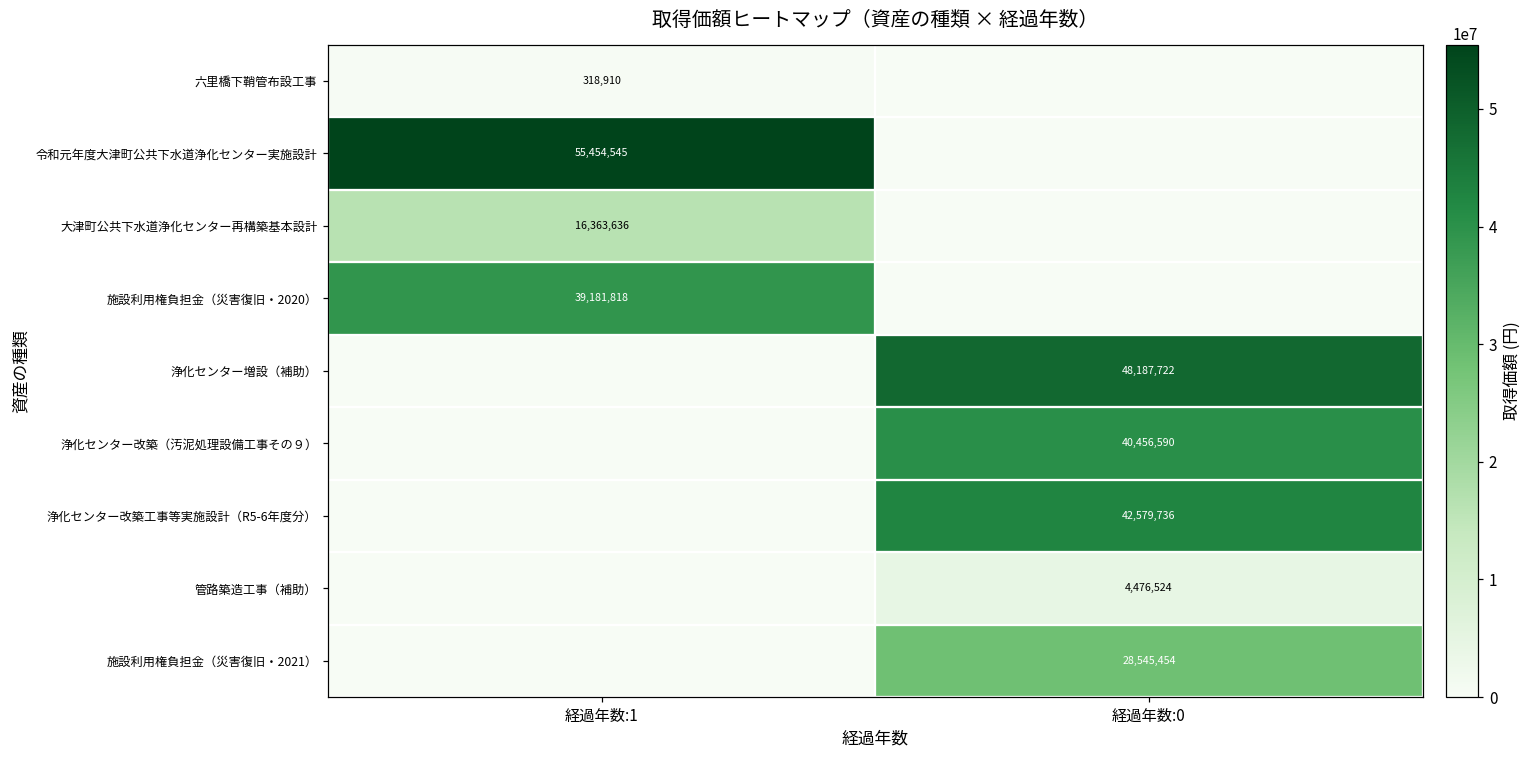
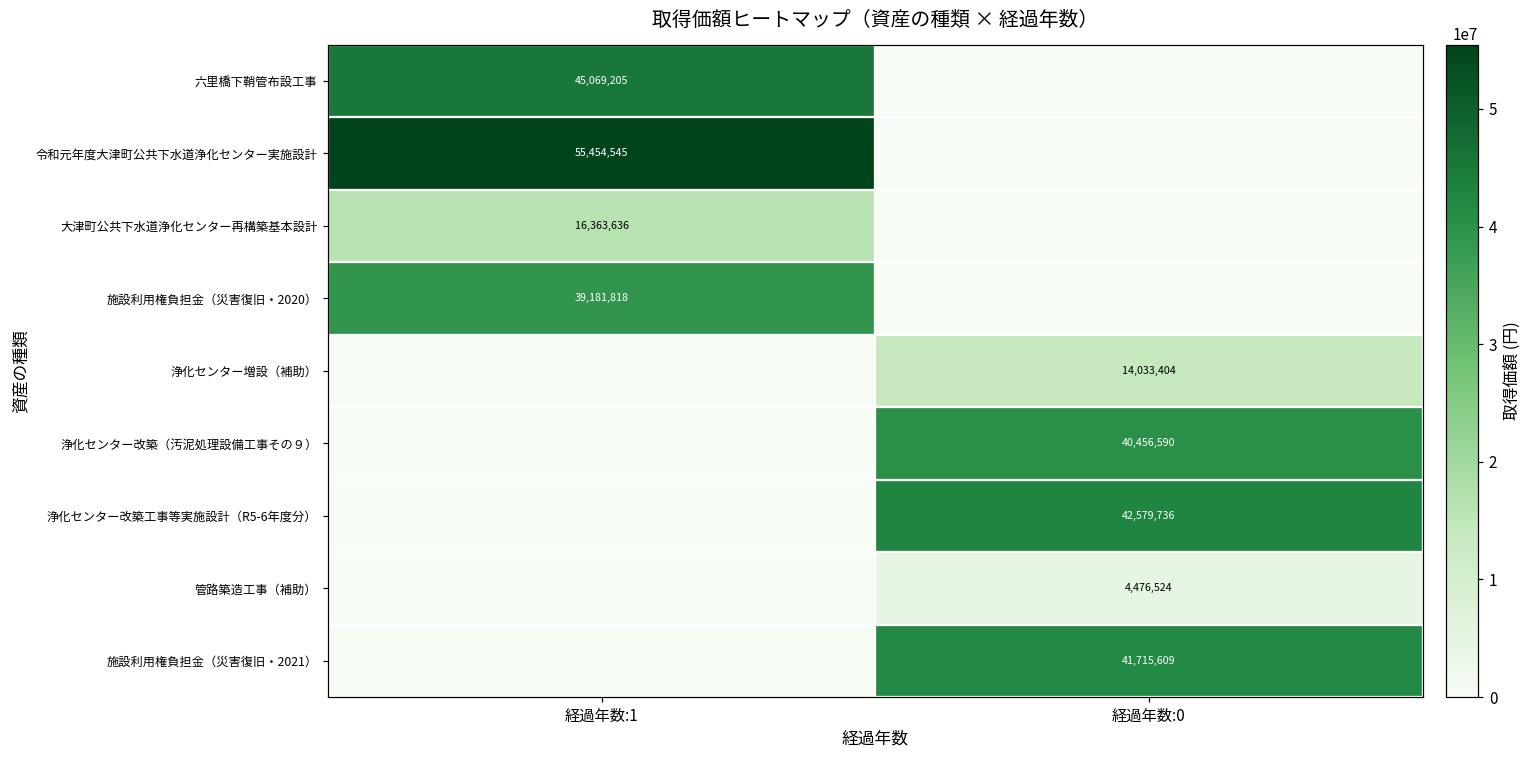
  {
    "六里橋下鞘管布設工事": {
-     "経過年数:1": "318,910"
+     "経過年数:1": "45,069,205"
    },
    "令和元年度大津町公共下水道浄化センター実施設計": {
      "経過年数:1": "55,454,545"
    },
    "大津町公共下水道浄化センター再構築基本設計": {
      "経過年数:1": "16,363,636"
    },
    "施設利用権負担金（災害復旧・2020）": {
      "経過年数:1": "39,181,818"
    },
    "浄化センター増設（補助）": {
-     "経過年数:0": "48,187,722"
+     "経過年数:0": "14,033,404"
    },
    "浄化センター改築（汚泥処理設備工事その９）": {
      "経過年数:0": "40,456,590"
    },
    "浄化センター改築工事等実施設計（R5-6年度分）": {
      "経過年数:0": "42,579,736"
    },
    "管路築造工事（補助）": {
      "経過年数:0": "4,476,524"
    },
    "施設利用権負担金（災害復旧・2021）": {
-     "経過年数:0": "28,545,454"
+     "経過年数:0": "41,715,609"
    }
  }
